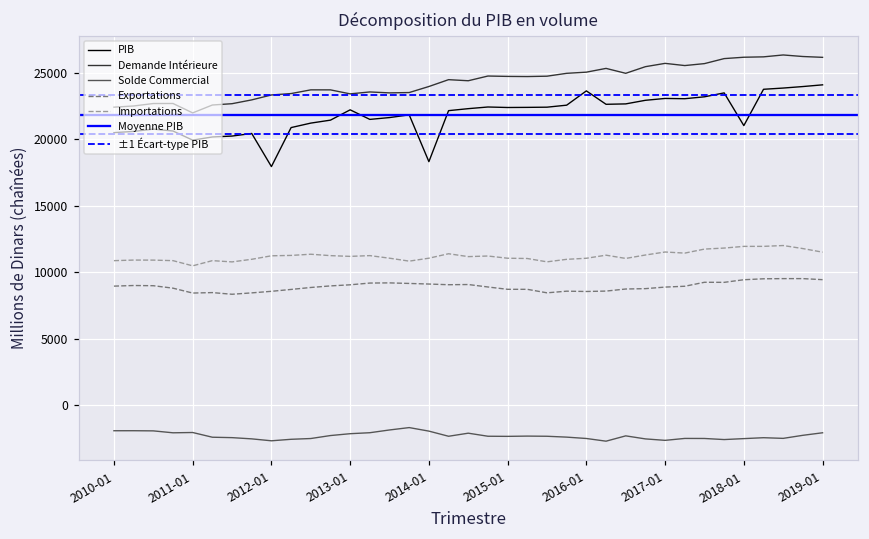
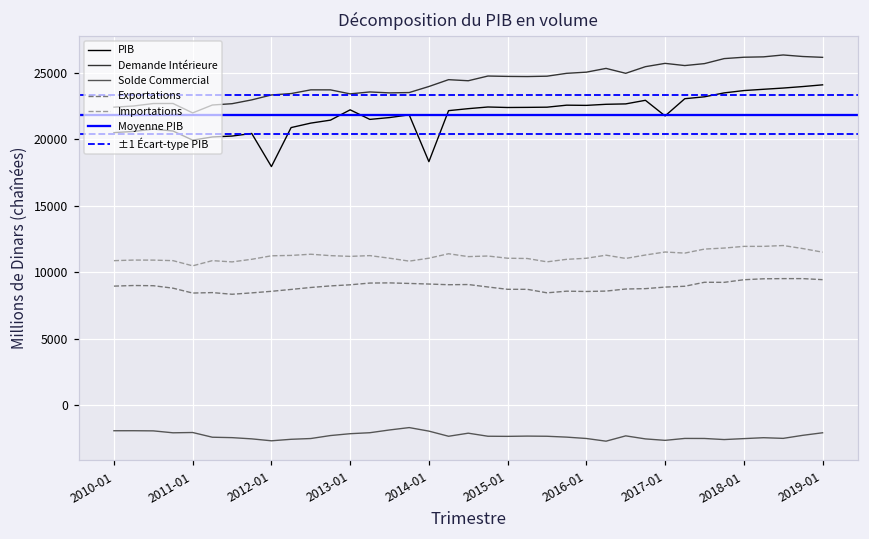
  {
    "PIB": {
      "2012-01": 18000,
      "2013-01": 22200,
      "2014-01": 18300,
      "2015-01": 22400,
-     "2016-01": 23600,
-     "2017-01": 23100,
-     "2018-01": 21000,
+     "2016-01": 22600,
+     "2017-01": 21800,
+     "2018-01": 23700,
      "2019-01": 24100
    }
  }
